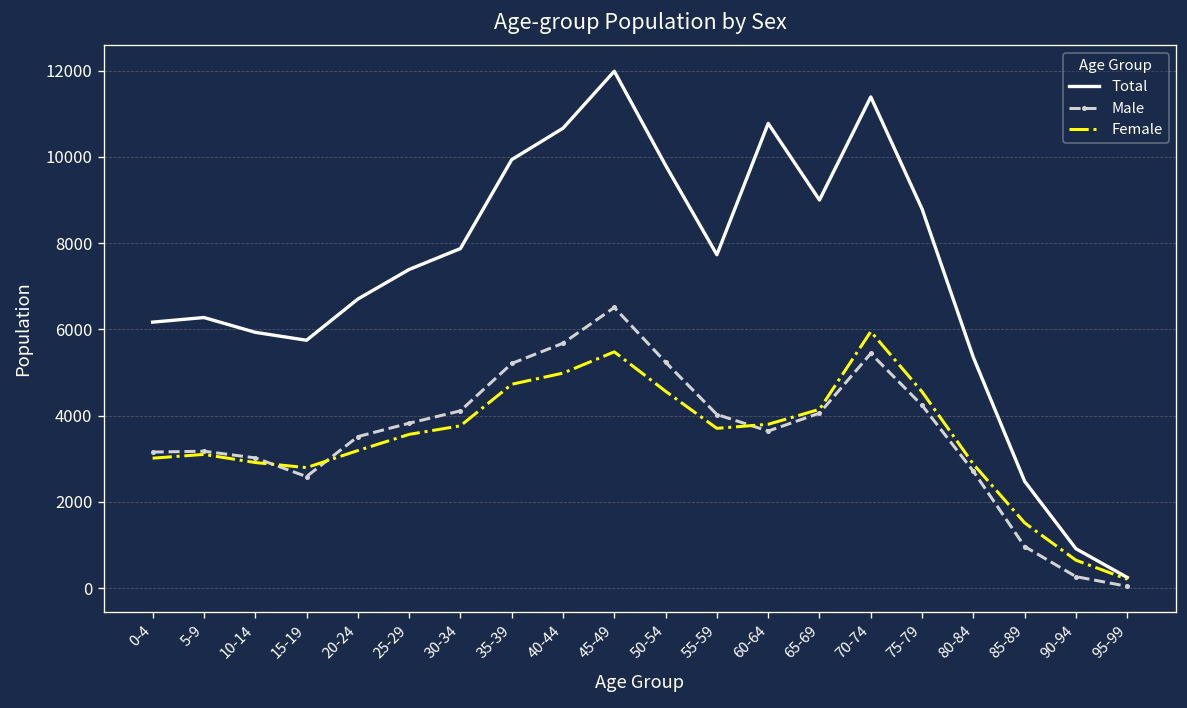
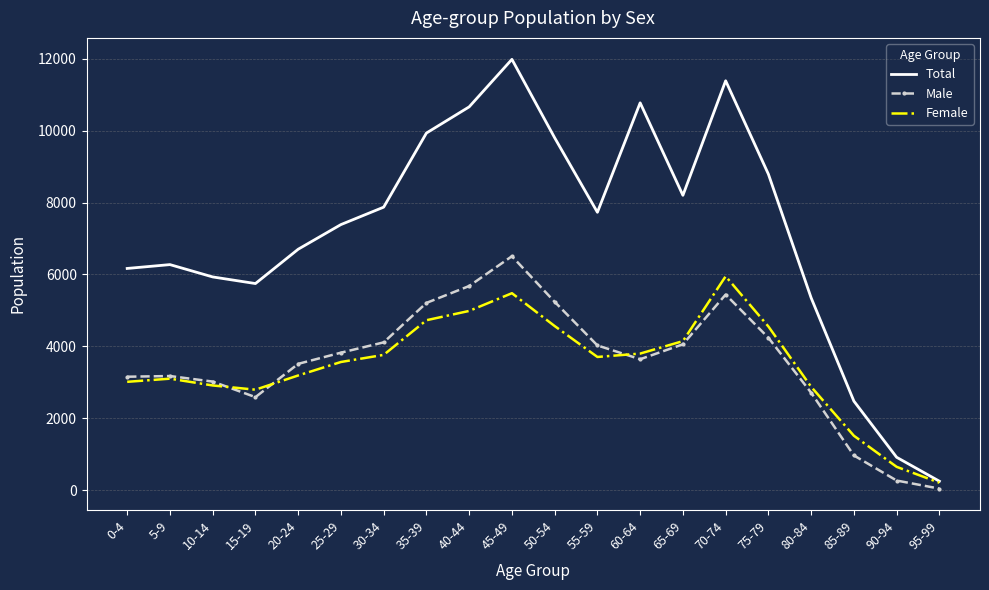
  {
    "Total": {
      "0-4": 6200,
      "5-9": 6300,
      "10-14": 5900,
      "15-19": 5700,
      "20-24": 6700,
      "25-29": 7400,
      "30-34": 7900,
      "35-39": 9900,
      "40-44": 10700,
      "45-49": 12000,
      "50-54": 9800,
      "55-59": 7700,
      "60-64": 10800,
-     "65-69": 9000,
+     "65-69": 8200,
      "70-74": 11400,
      "75-79": 8800,
      "80-84": 5300,
      "85-89": 2500,
      "90-94": 900
    },
    "Male": {
      "0-4": 3200,
      "5-9": 3200,
      "10-14": 3000,
      "15-19": 2600,
      "20-24": 3500,
      "25-29": 3800,
      "30-34": 4100,
      "35-39": 5200,
      "40-44": 5700,
      "45-49": 6500,
      "50-54": 5200,
      "55-59": 4000,
      "60-64": 3600,
      "65-69": 4100,
      "70-74": 5400,
      "75-79": 4200,
      "80-84": 2700,
      "85-89": 1000,
      "90-94": 300,
      "95-99": 0
    },
    "Female": {
      "0-4": 3000,
      "5-9": 3100,
      "10-14": 2900,
      "15-19": 2800,
      "20-24": 3200,
      "25-29": 3600,
      "30-34": 3800,
      "35-39": 4700,
      "40-44": 5000,
      "45-49": 5500,
      "50-54": 4600,
      "55-59": 3700,
      "60-64": 3800,
      "65-69": 4100,
      "70-74": 6000,
      "75-79": 4600,
      "80-84": 2900,
      "85-89": 1500,
      "90-94": 600
    }
  }
